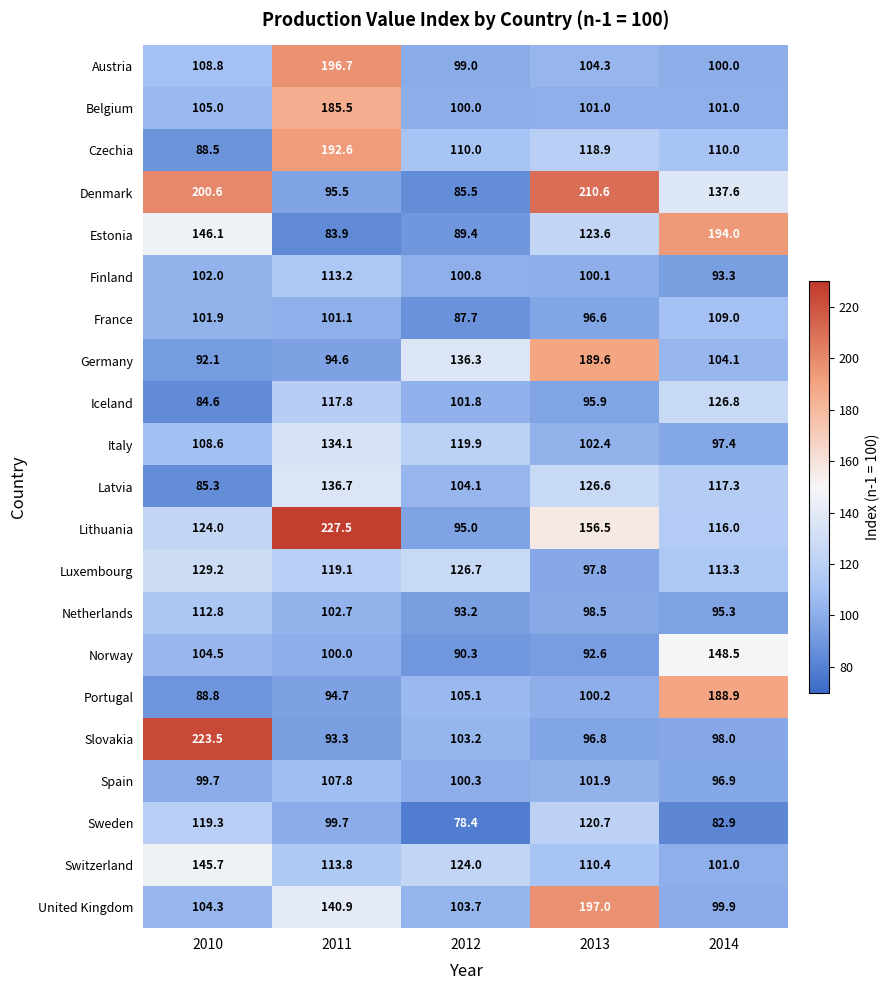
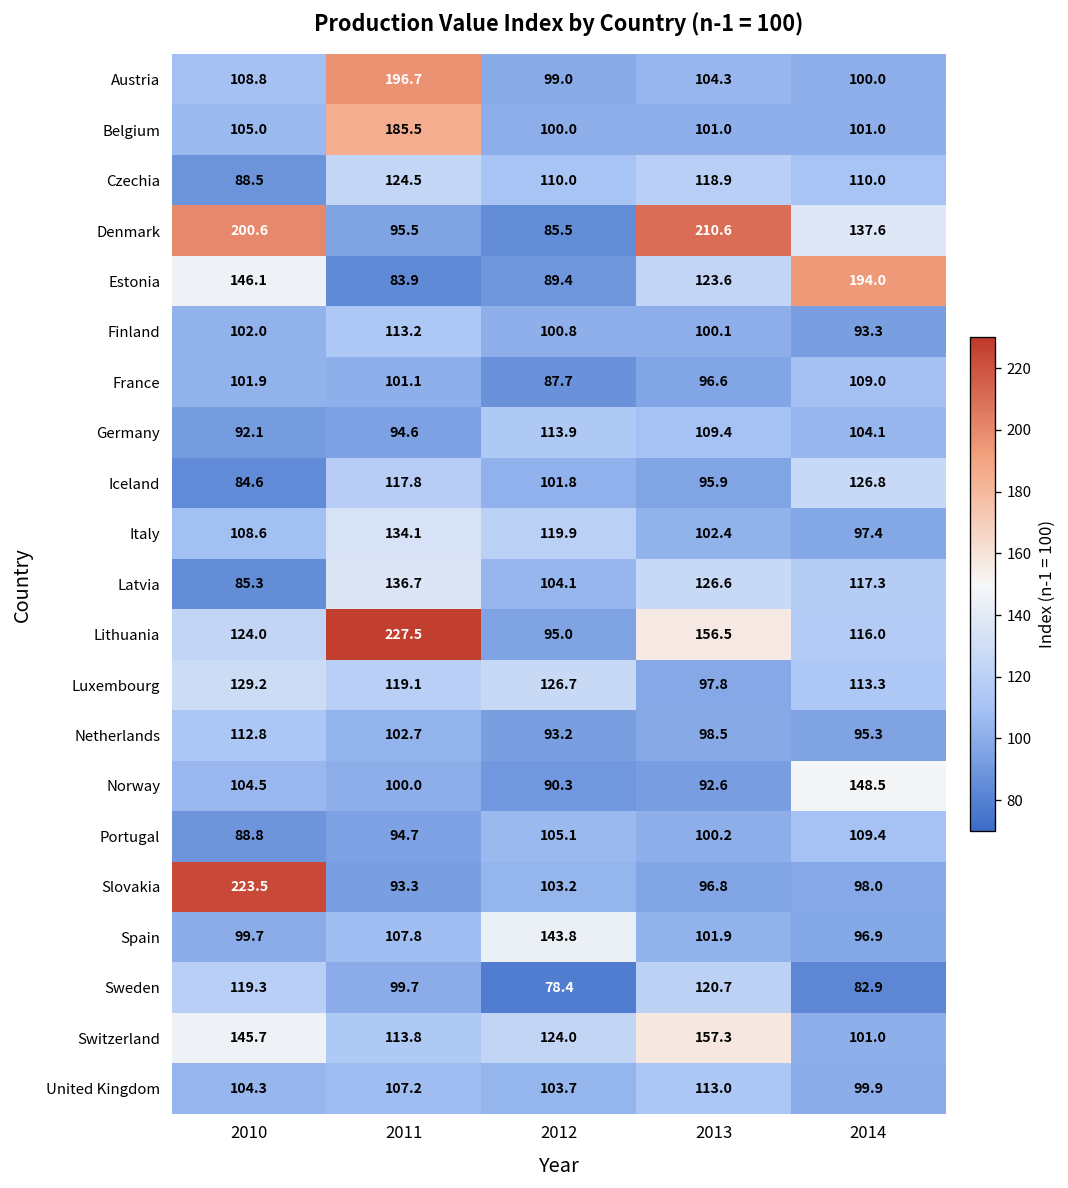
  {
    "Austria": {
      "2010": 108.8,
      "2011": 196.7,
      "2012": 99.0,
      "2013": 104.3,
      "2014": 100.0
    },
    "Belgium": {
      "2010": 105.0,
      "2011": 185.5,
      "2012": 100.0,
      "2013": 101.0,
      "2014": 101.0
    },
    "Czechia": {
      "2010": 88.5,
-     "2011": 192.6,
+     "2011": 124.5,
      "2012": 110.0,
      "2013": 118.9,
      "2014": 110.0
    },
    "Denmark": {
      "2010": 200.6,
      "2011": 95.5,
      "2012": 85.5,
      "2013": 210.6,
      "2014": 137.6
    },
    "Estonia": {
      "2010": 146.1,
      "2011": 83.9,
      "2012": 89.4,
      "2013": 123.6,
      "2014": 194.0
    },
    "Finland": {
      "2010": 102.0,
      "2011": 113.2,
      "2012": 100.8,
      "2013": 100.1,
      "2014": 93.3
    },
    "France": {
      "2010": 101.9,
      "2011": 101.1,
      "2012": 87.7,
      "2013": 96.6,
      "2014": 109.0
    },
    "Germany": {
      "2010": 92.1,
      "2011": 94.6,
-     "2012": 136.3,
-     "2013": 189.6,
+     "2012": 113.9,
+     "2013": 109.4,
      "2014": 104.1
    },
    "Iceland": {
      "2010": 84.6,
      "2011": 117.8,
      "2012": 101.8,
      "2013": 95.9,
      "2014": 126.8
    },
    "Italy": {
      "2010": 108.6,
      "2011": 134.1,
      "2012": 119.9,
      "2013": 102.4,
      "2014": 97.4
    },
    "Latvia": {
      "2010": 85.3,
      "2011": 136.7,
      "2012": 104.1,
      "2013": 126.6,
      "2014": 117.3
    },
    "Lithuania": {
      "2010": 124.0,
      "2011": 227.5,
      "2012": 95.0,
      "2013": 156.5,
      "2014": 116.0
    },
    "Luxembourg": {
      "2010": 129.2,
      "2011": 119.1,
      "2012": 126.7,
      "2013": 97.8,
      "2014": 113.3
    },
    "Netherlands": {
      "2010": 112.8,
      "2011": 102.7,
      "2012": 93.2,
      "2013": 98.5,
      "2014": 95.3
    },
    "Norway": {
      "2010": 104.5,
      "2011": 100.0,
      "2012": 90.3,
      "2013": 92.6,
      "2014": 148.5
    },
    "Portugal": {
      "2010": 88.8,
      "2011": 94.7,
      "2012": 105.1,
      "2013": 100.2,
-     "2014": 188.9
+     "2014": 109.4
    },
    "Slovakia": {
      "2010": 223.5,
      "2011": 93.3,
      "2012": 103.2,
      "2013": 96.8,
      "2014": 98.0
    },
    "Spain": {
      "2010": 99.7,
      "2011": 107.8,
-     "2012": 100.3,
+     "2012": 143.8,
      "2013": 101.9,
      "2014": 96.9
    },
    "Sweden": {
      "2010": 119.3,
      "2011": 99.7,
      "2012": 78.4,
      "2013": 120.7,
      "2014": 82.9
    },
    "Switzerland": {
      "2010": 145.7,
      "2011": 113.8,
      "2012": 124.0,
-     "2013": 110.4,
+     "2013": 157.3,
      "2014": 101.0
    },
    "United Kingdom": {
      "2010": 104.3,
-     "2011": 140.9,
+     "2011": 107.2,
      "2012": 103.7,
-     "2013": 197.0,
+     "2013": 113.0,
      "2014": 99.9
    }
  }
